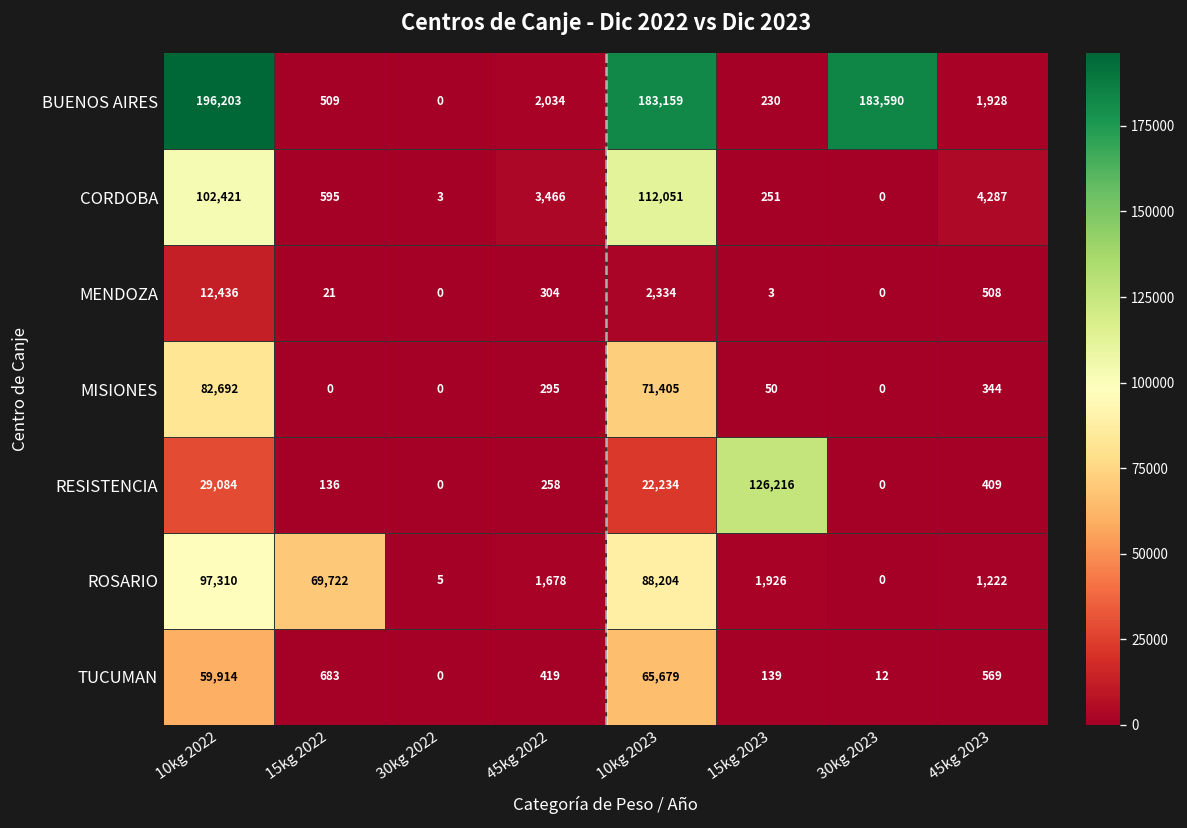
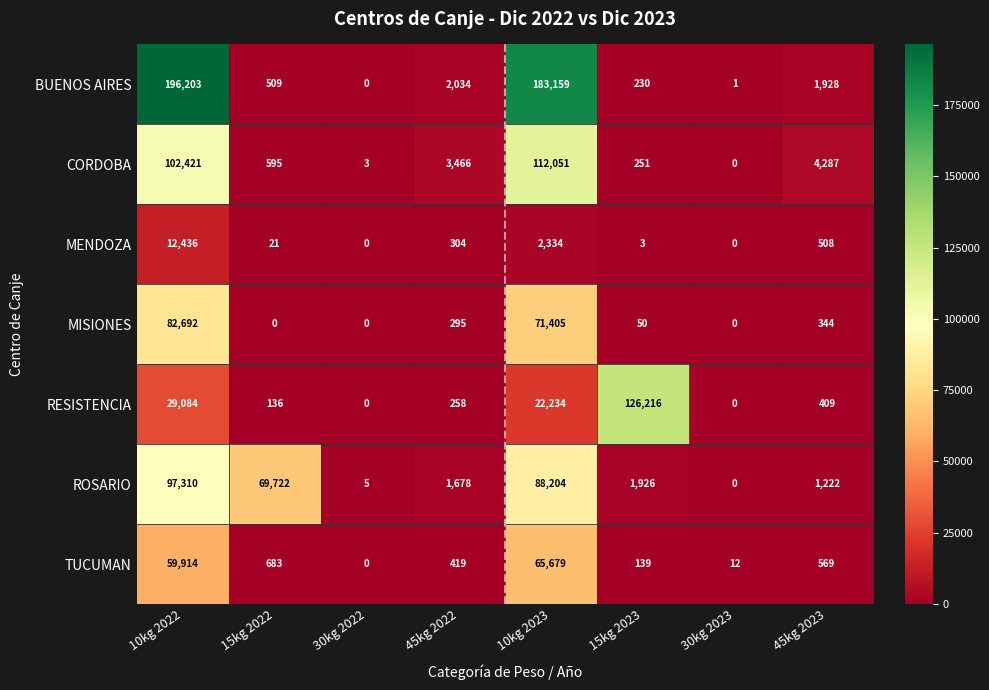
  {
    "BUENOS AIRES": {
      "10kg 2022": "196,203",
      "15kg 2022": "509",
      "30kg 2022": "0",
      "45kg 2022": "2,034",
      "10kg 2023": "183,159",
      "15kg 2023": "230",
-     "30kg 2023": "183,590",
+     "30kg 2023": "1",
      "45kg 2023": "1,928"
    },
    "CORDOBA": {
      "10kg 2022": "102,421",
      "15kg 2022": "595",
      "30kg 2022": "3",
      "45kg 2022": "3,466",
      "10kg 2023": "112,051",
      "15kg 2023": "251",
      "30kg 2023": "0",
      "45kg 2023": "4,287"
    },
    "MENDOZA": {
      "10kg 2022": "12,436",
      "15kg 2022": "21",
      "30kg 2022": "0",
      "45kg 2022": "304",
      "10kg 2023": "2,334",
      "15kg 2023": "3",
      "30kg 2023": "0",
      "45kg 2023": "508"
    },
    "MISIONES": {
      "10kg 2022": "82,692",
      "15kg 2022": "0",
      "30kg 2022": "0",
      "45kg 2022": "295",
      "10kg 2023": "71,405",
      "15kg 2023": "50",
      "30kg 2023": "0",
      "45kg 2023": "344"
    },
    "RESISTENCIA": {
      "10kg 2022": "29,084",
      "15kg 2022": "136",
      "30kg 2022": "0",
      "45kg 2022": "258",
      "10kg 2023": "22,234",
      "15kg 2023": "126,216",
      "30kg 2023": "0",
      "45kg 2023": "409"
    },
    "ROSARIO": {
      "10kg 2022": "97,310",
      "15kg 2022": "69,722",
      "30kg 2022": "5",
      "45kg 2022": "1,678",
      "10kg 2023": "88,204",
      "15kg 2023": "1,926",
      "30kg 2023": "0",
      "45kg 2023": "1,222"
    },
    "TUCUMAN": {
      "10kg 2022": "59,914",
      "15kg 2022": "683",
      "30kg 2022": "0",
      "45kg 2022": "419",
      "10kg 2023": "65,679",
      "15kg 2023": "139",
      "30kg 2023": "12",
      "45kg 2023": "569"
    }
  }
